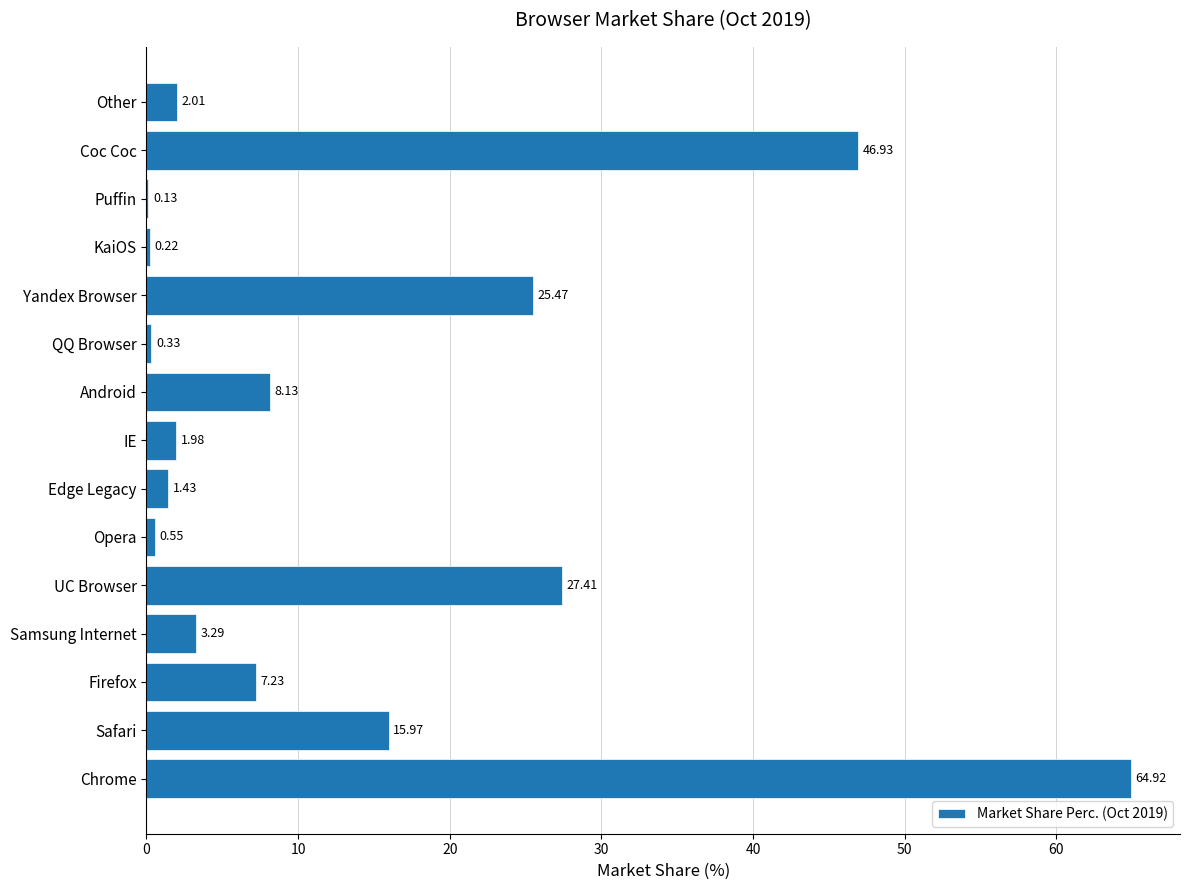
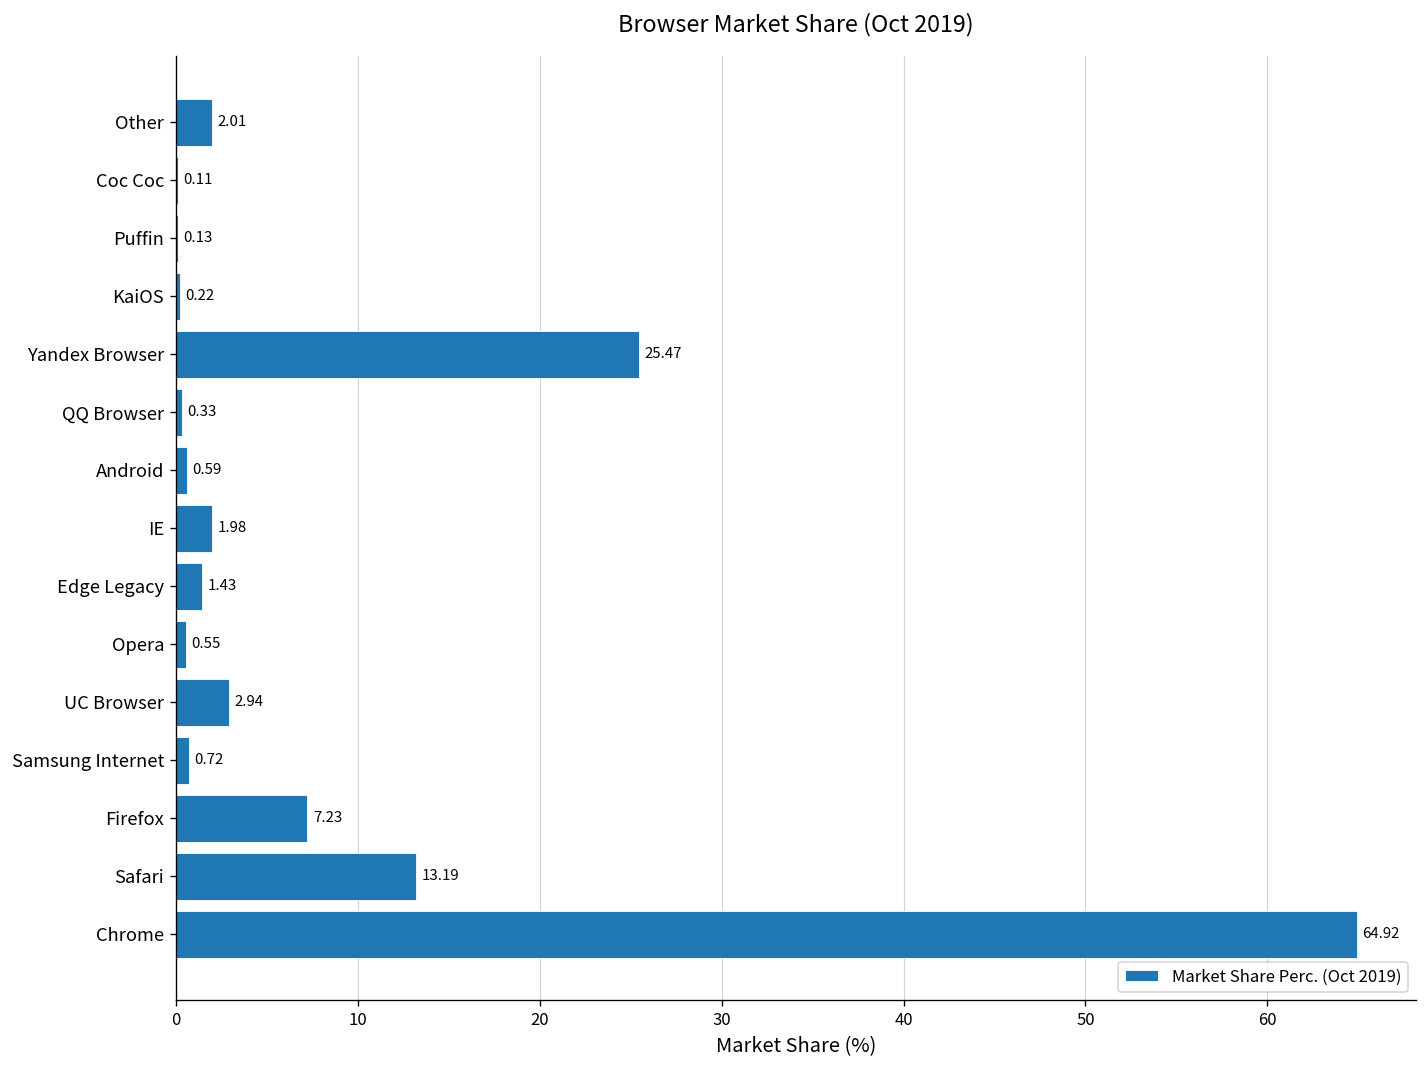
  {
    "Other": 2.01,
-   "Coc Coc": 46.93,
+   "Coc Coc": 0.11,
    "Puffin": 0.13,
    "KaiOS": 0.22,
    "Yandex Browser": 25.47,
    "QQ Browser": 0.33,
-   "Android": 8.13,
+   "Android": 0.59,
    "IE": 1.98,
    "Edge Legacy": 1.43,
    "Opera": 0.55,
-   "UC Browser": 27.41,
-   "Samsung Internet": 3.29,
+   "UC Browser": 2.94,
+   "Samsung Internet": 0.72,
    "Firefox": 7.23,
-   "Safari": 15.97,
+   "Safari": 13.19,
    "Chrome": 64.92
  }
